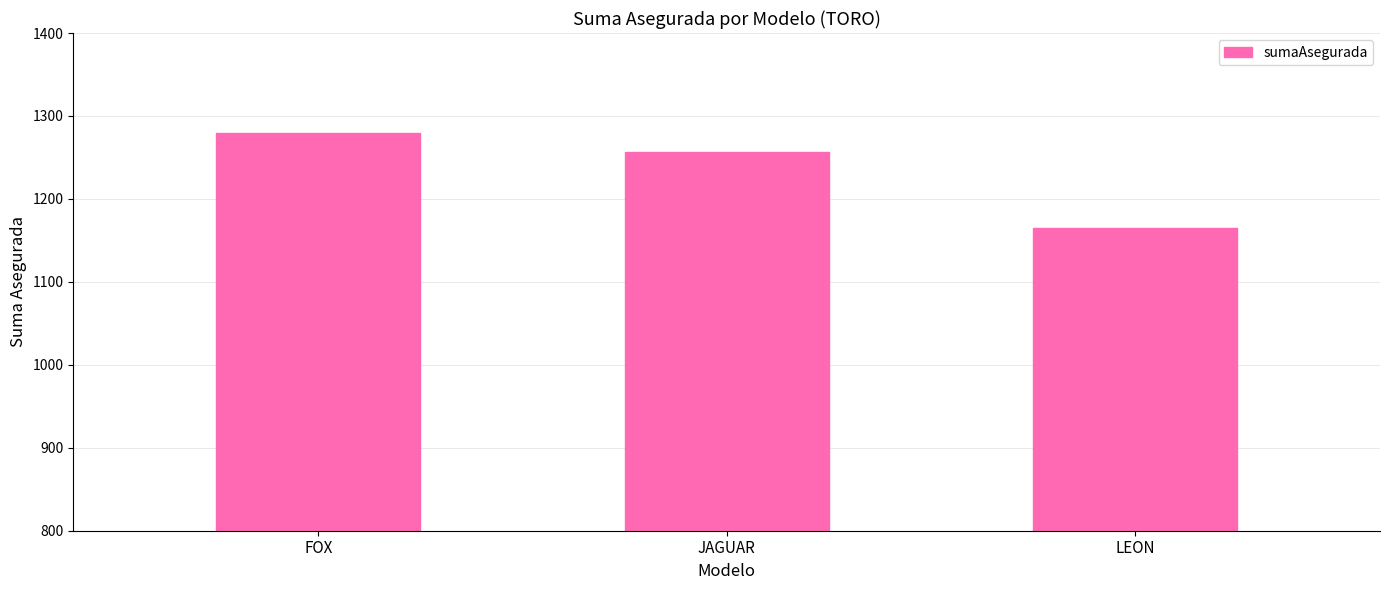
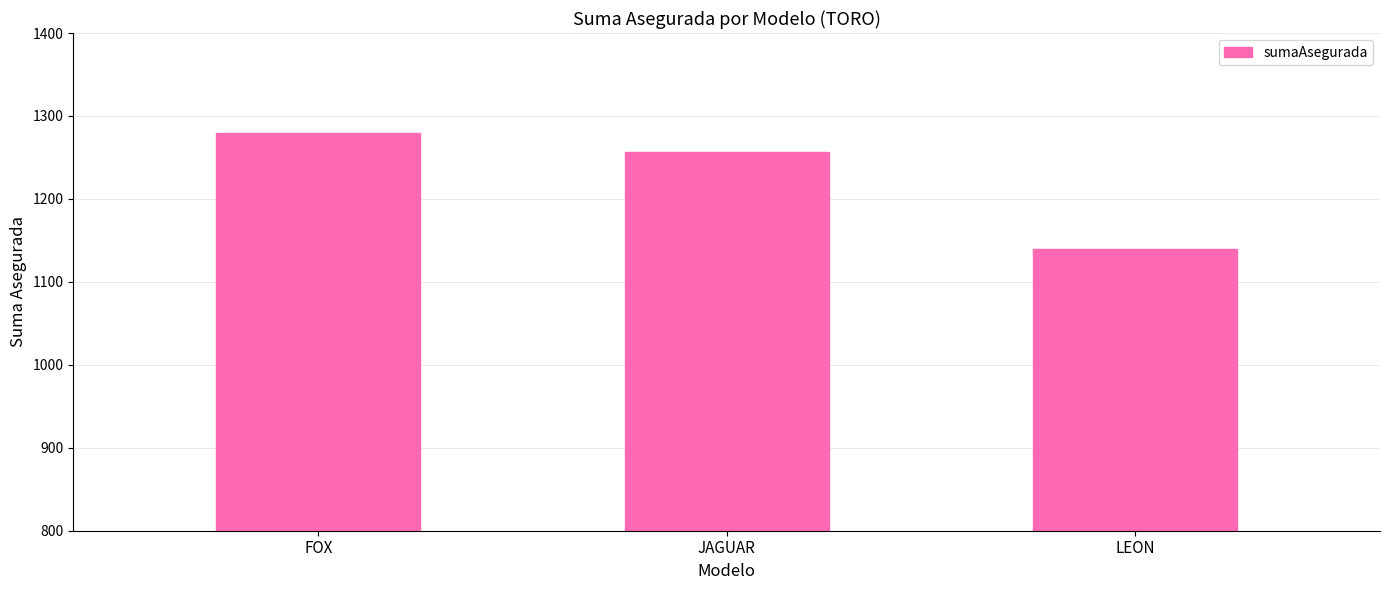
  {
    "FOX": 1280,
    "JAGUAR": 1260,
-   "LEON": 1170
+   "LEON": 1140
  }
